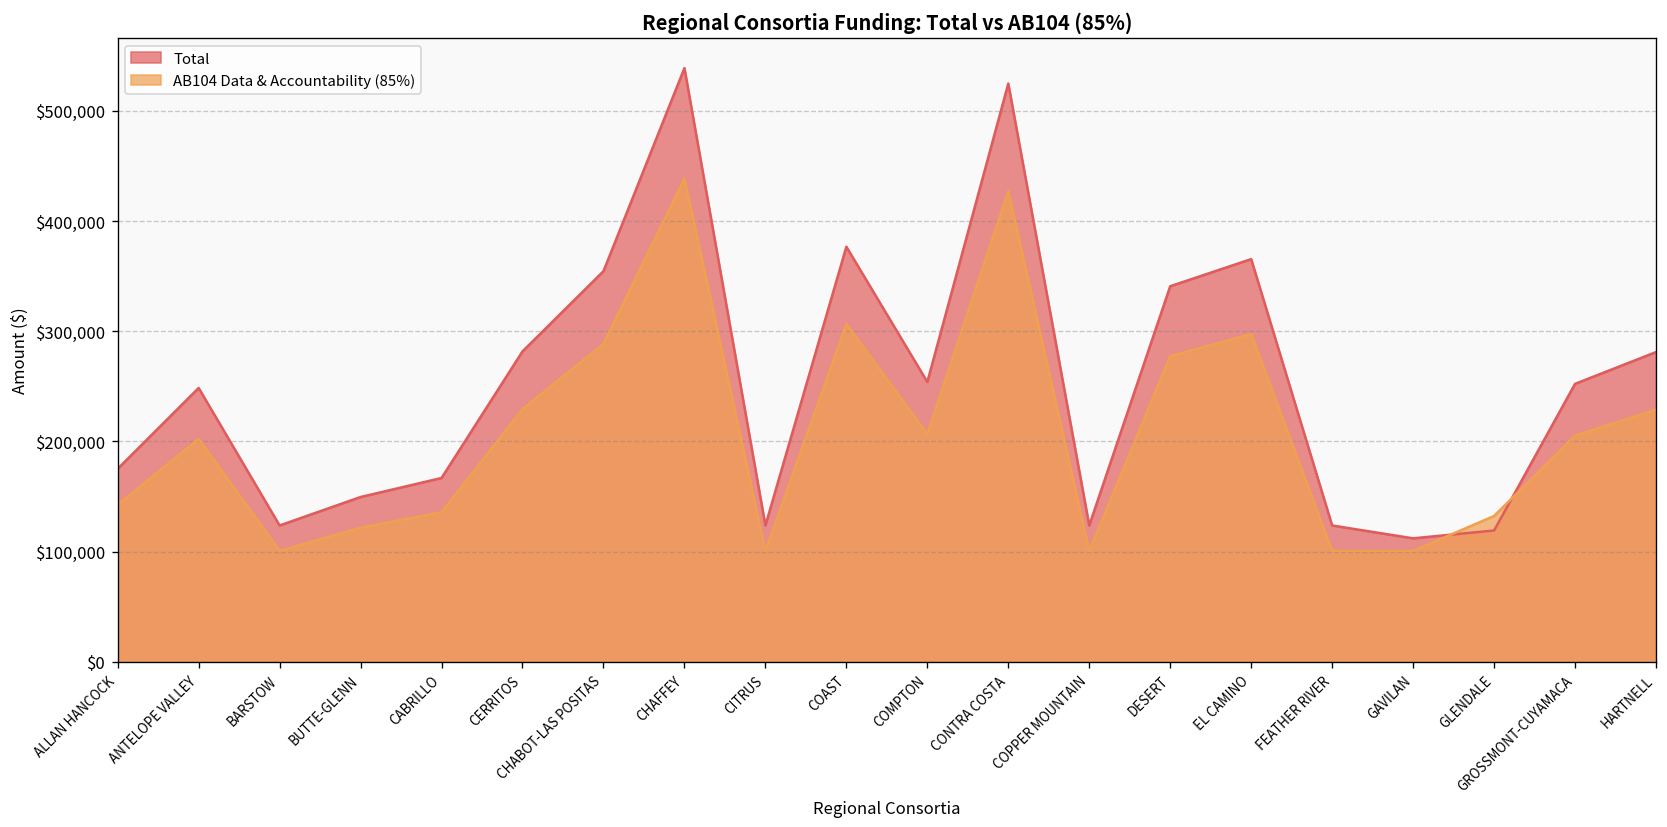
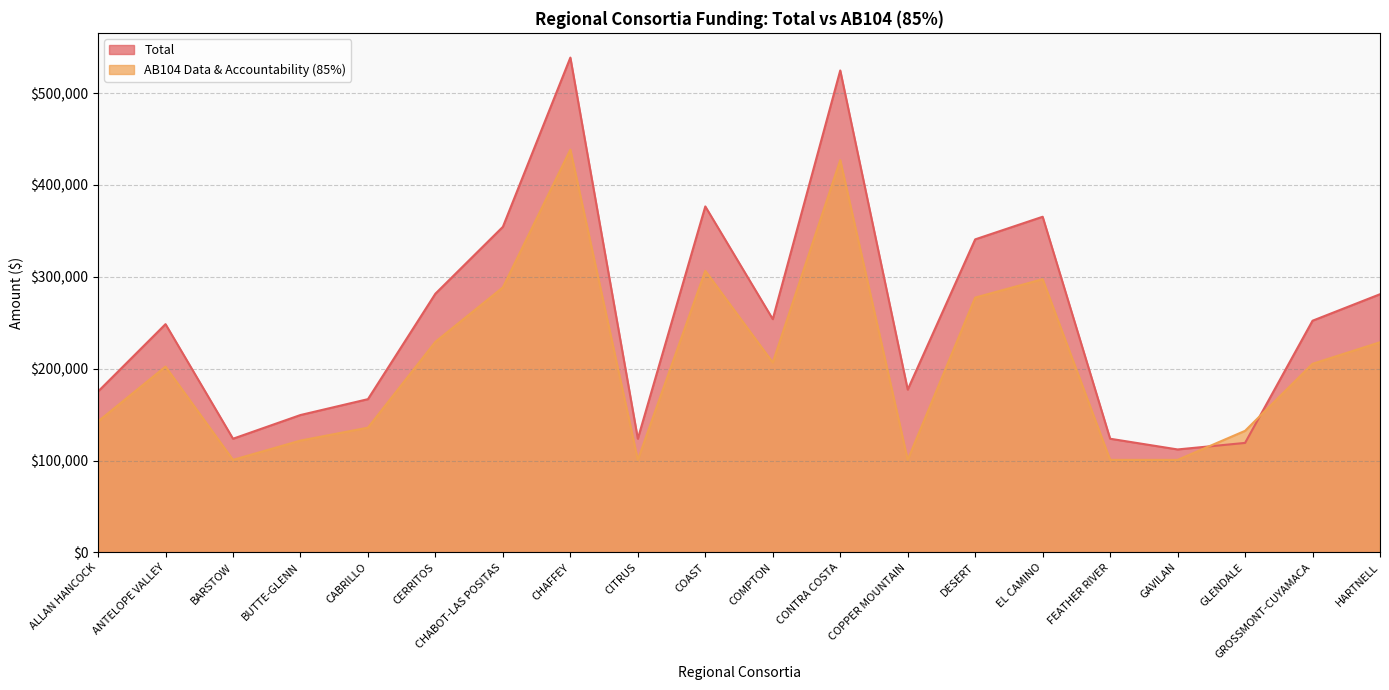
  {
    "Total": {
      "ALLAN HANCOCK": "$180,000",
      "ANTELOPE VALLEY": "$250,000",
      "BARSTOW": "$120,000",
      "BUTTE-GLENN": "$150,000",
      "CABRILLO": "$170,000",
      "CERRITOS": "$280,000",
      "CHABOT-LAS POSITAS": "$350,000",
      "CHAFFEY": "$540,000",
      "CITRUS": "$120,000",
      "COAST": "$380,000",
      "COMPTON": "$250,000",
      "CONTRA COSTA": "$520,000",
-     "COPPER MOUNTAIN": "$120,000",
+     "COPPER MOUNTAIN": "$180,000",
      "DESERT": "$340,000",
      "EL CAMINO": "$370,000",
      "FEATHER RIVER": "$120,000",
      "GAVILAN": "$110,000",
      "GLENDALE": "$120,000",
      "GROSSMONT-CUYAMACA": "$250,000",
      "HARTNELL": "$280,000"
    },
    "AB104 Data & Accountability (85%)": {
      "ALLAN HANCOCK": "$140,000",
      "ANTELOPE VALLEY": "$200,000",
      "BARSTOW": "$100,000",
      "BUTTE-GLENN": "$120,000",
      "CABRILLO": "$140,000",
      "CERRITOS": "$230,000",
      "CHABOT-LAS POSITAS": "$290,000",
      "CHAFFEY": "$440,000",
      "CITRUS": "$100,000",
      "COAST": "$310,000",
      "COMPTON": "$210,000",
      "CONTRA COSTA": "$430,000",
      "COPPER MOUNTAIN": "$100,000",
      "DESERT": "$280,000",
      "EL CAMINO": "$300,000",
      "FEATHER RIVER": "$100,000",
      "GAVILAN": "$100,000",
      "GLENDALE": "$130,000",
      "GROSSMONT-CUYAMACA": "$210,000",
      "HARTNELL": "$230,000"
    }
  }
